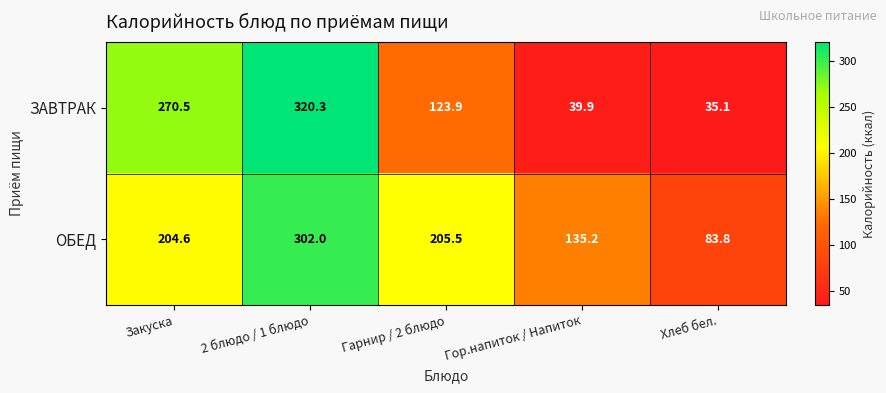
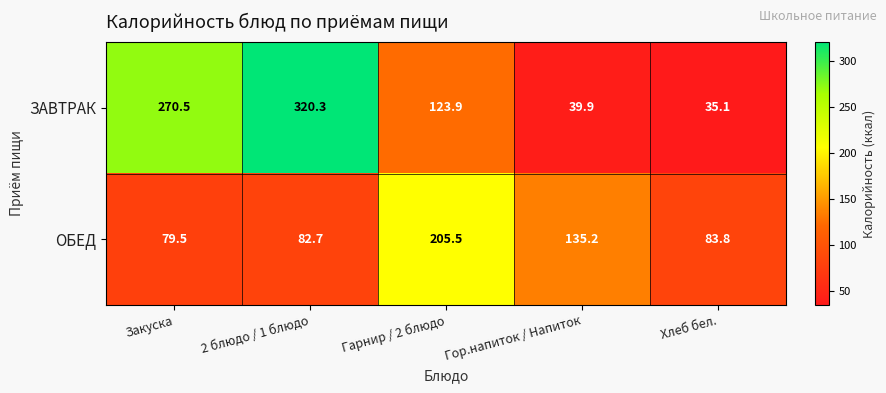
  {
    "ЗАВТРАК": {
      "Закуска": 270.5,
      "2 блюдо / 1 блюдо": 320.3,
      "Гарнир / 2 блюдо": 123.9,
      "Гор.напиток / Напиток": 39.9,
      "Хлеб бел.": 35.1
    },
    "ОБЕД": {
-     "Закуска": 204.6,
-     "2 блюдо / 1 блюдо": 302.0,
+     "Закуска": 79.5,
+     "2 блюдо / 1 блюдо": 82.7,
      "Гарнир / 2 блюдо": 205.5,
      "Гор.напиток / Напиток": 135.2,
      "Хлеб бел.": 83.8
    }
  }
